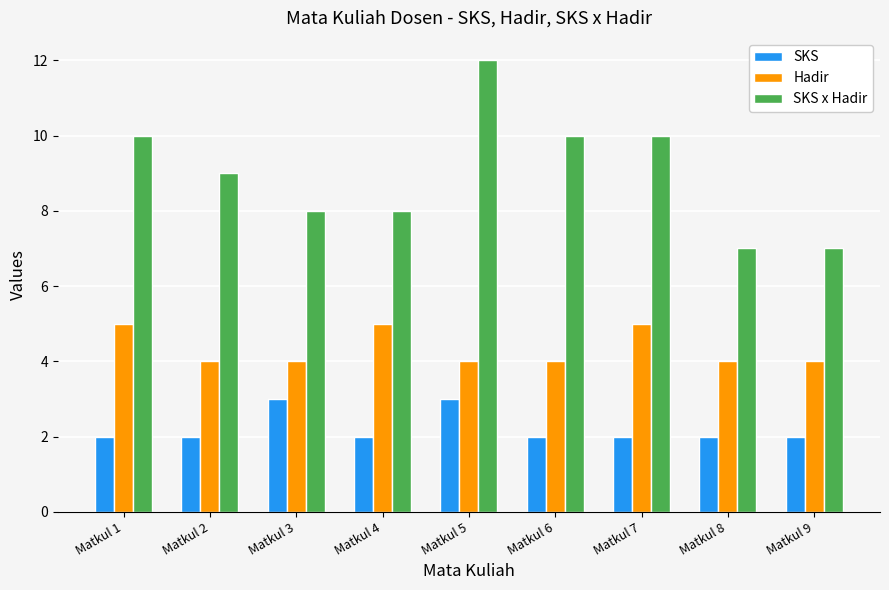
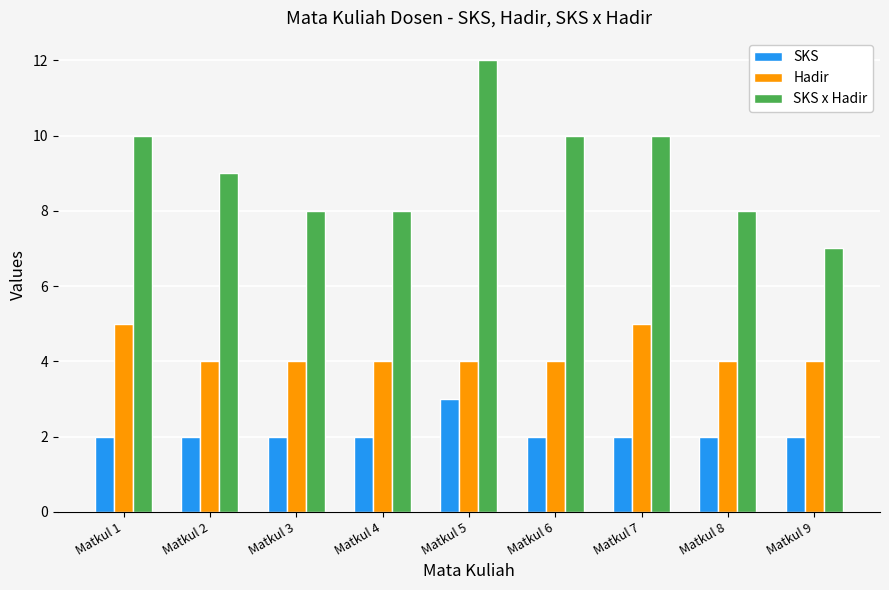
  {
    "SKS": {
      "Matkul 1": 2,
      "Matkul 2": 2,
-     "Matkul 3": 3,
+     "Matkul 3": 2,
      "Matkul 4": 2,
      "Matkul 5": 3,
      "Matkul 6": 2,
      "Matkul 7": 2,
      "Matkul 8": 2,
      "Matkul 9": 2
    },
    "Hadir": {
      "Matkul 1": 5,
      "Matkul 2": 4,
      "Matkul 3": 4,
-     "Matkul 4": 5,
+     "Matkul 4": 4,
      "Matkul 5": 4,
      "Matkul 6": 4,
      "Matkul 7": 5,
      "Matkul 8": 4,
      "Matkul 9": 4
    },
    "SKS x Hadir": {
      "Matkul 1": 10,
      "Matkul 2": 9,
      "Matkul 3": 8,
      "Matkul 4": 8,
      "Matkul 5": 12,
      "Matkul 6": 10,
      "Matkul 7": 10,
-     "Matkul 8": 7,
+     "Matkul 8": 8,
      "Matkul 9": 7
    }
  }
